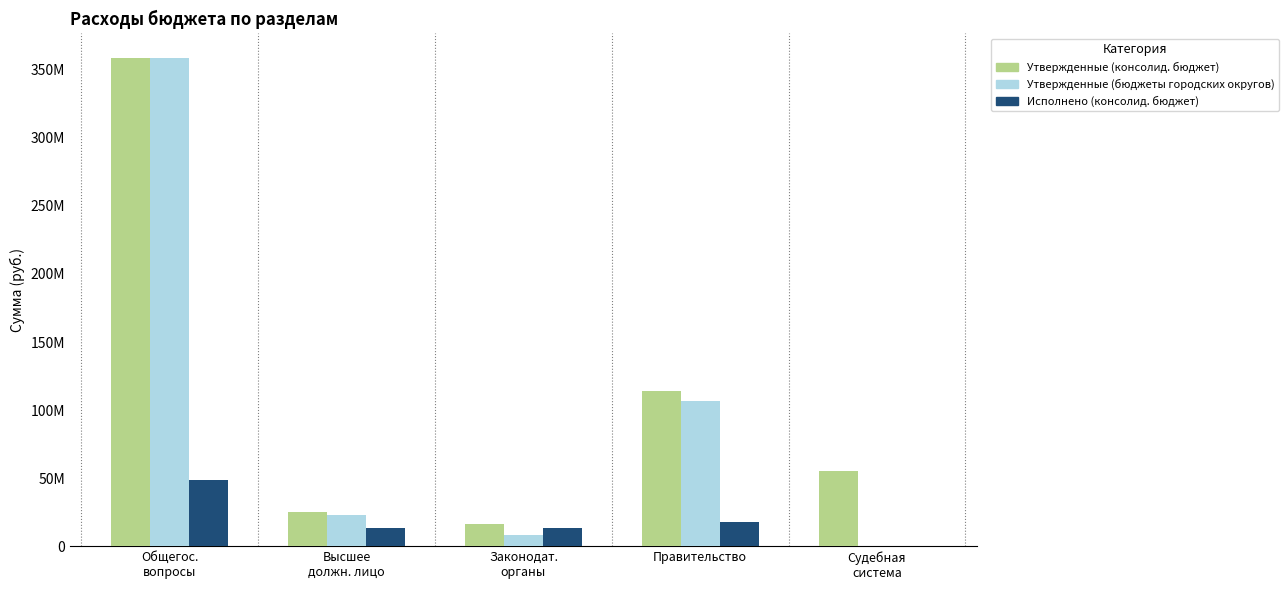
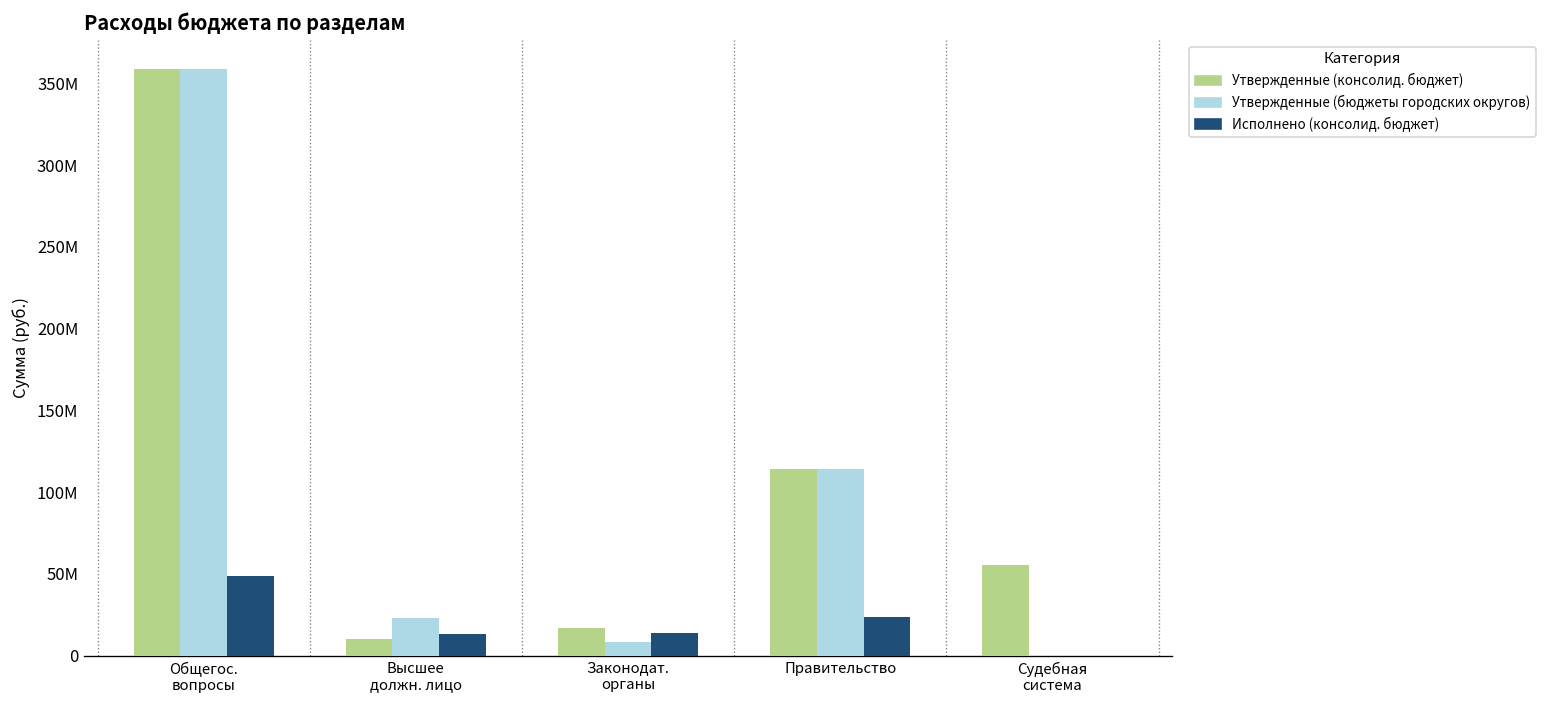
  {
    "Утвержденные (консолид. бюджет)": {
      "Общегос. вопросы": 359000000,
-     "Высшее должн. лицо": 25000000,
+     "Высшее должн. лицо": 10000000,
      "Законодат. органы": 17000000,
      "Правительство": 114000000,
      "Судебная система": 55000000
    },
    "Утвержденные (бюджеты городских округов)": {
      "Общегос. вопросы": 359000000,
      "Высшее должн. лицо": 23000000,
      "Законодат. органы": 8000000,
-     "Правительство": 107000000
+     "Правительство": 114000000
    },
    "Исполнено (консолид. бюджет)": {
      "Общегос. вопросы": 49000000,
      "Высшее должн. лицо": 13000000,
      "Законодат. органы": 14000000,
-     "Правительство": 18000000,
+     "Правительство": 24000000,
      "Судебная система": 0
    }
  }
